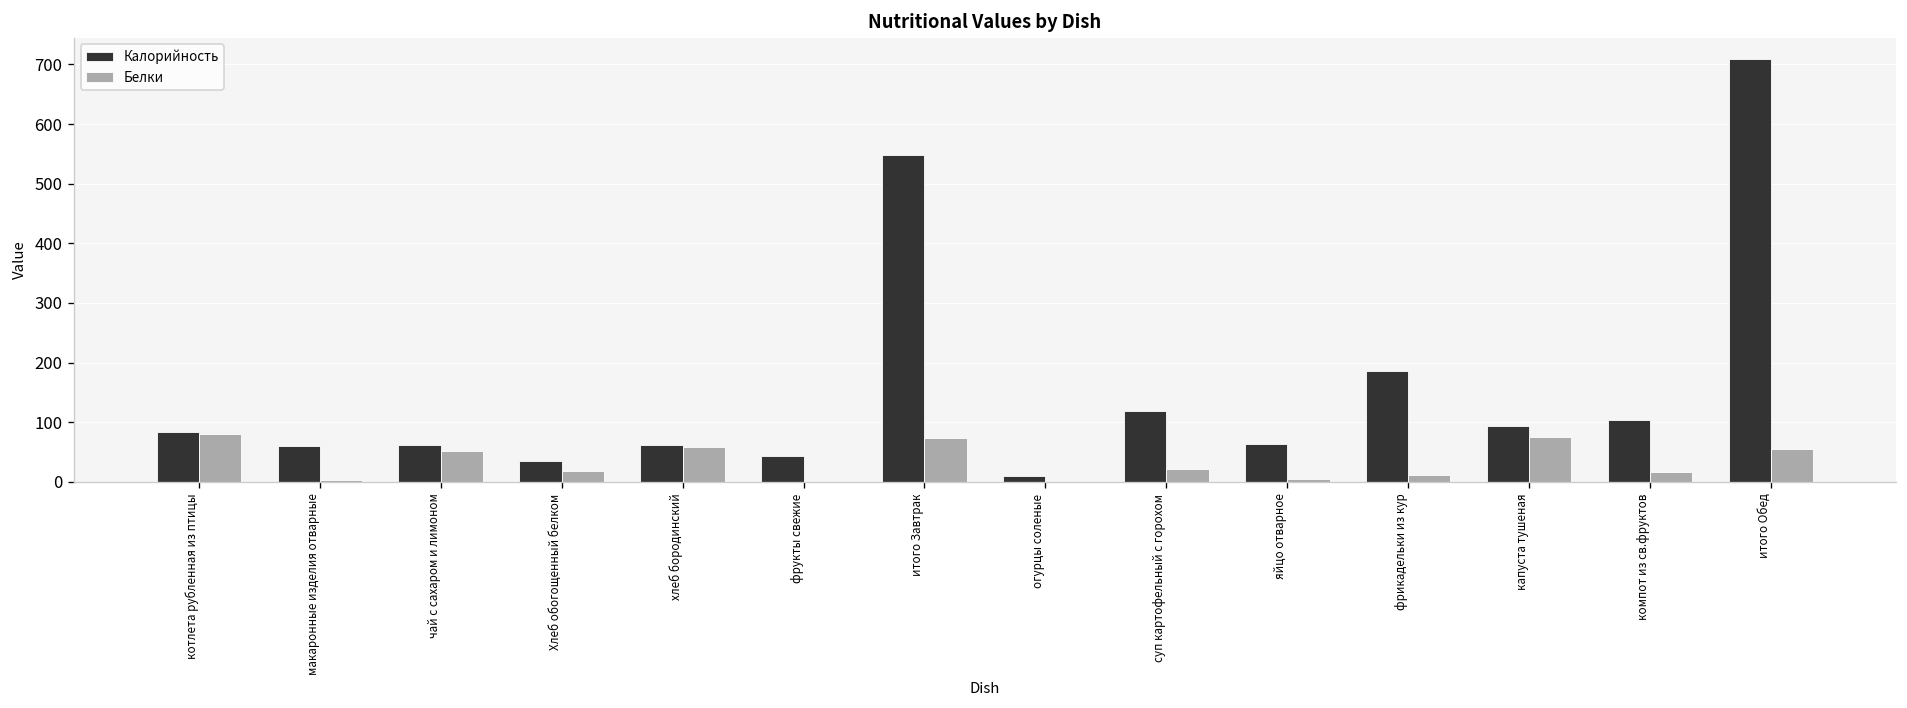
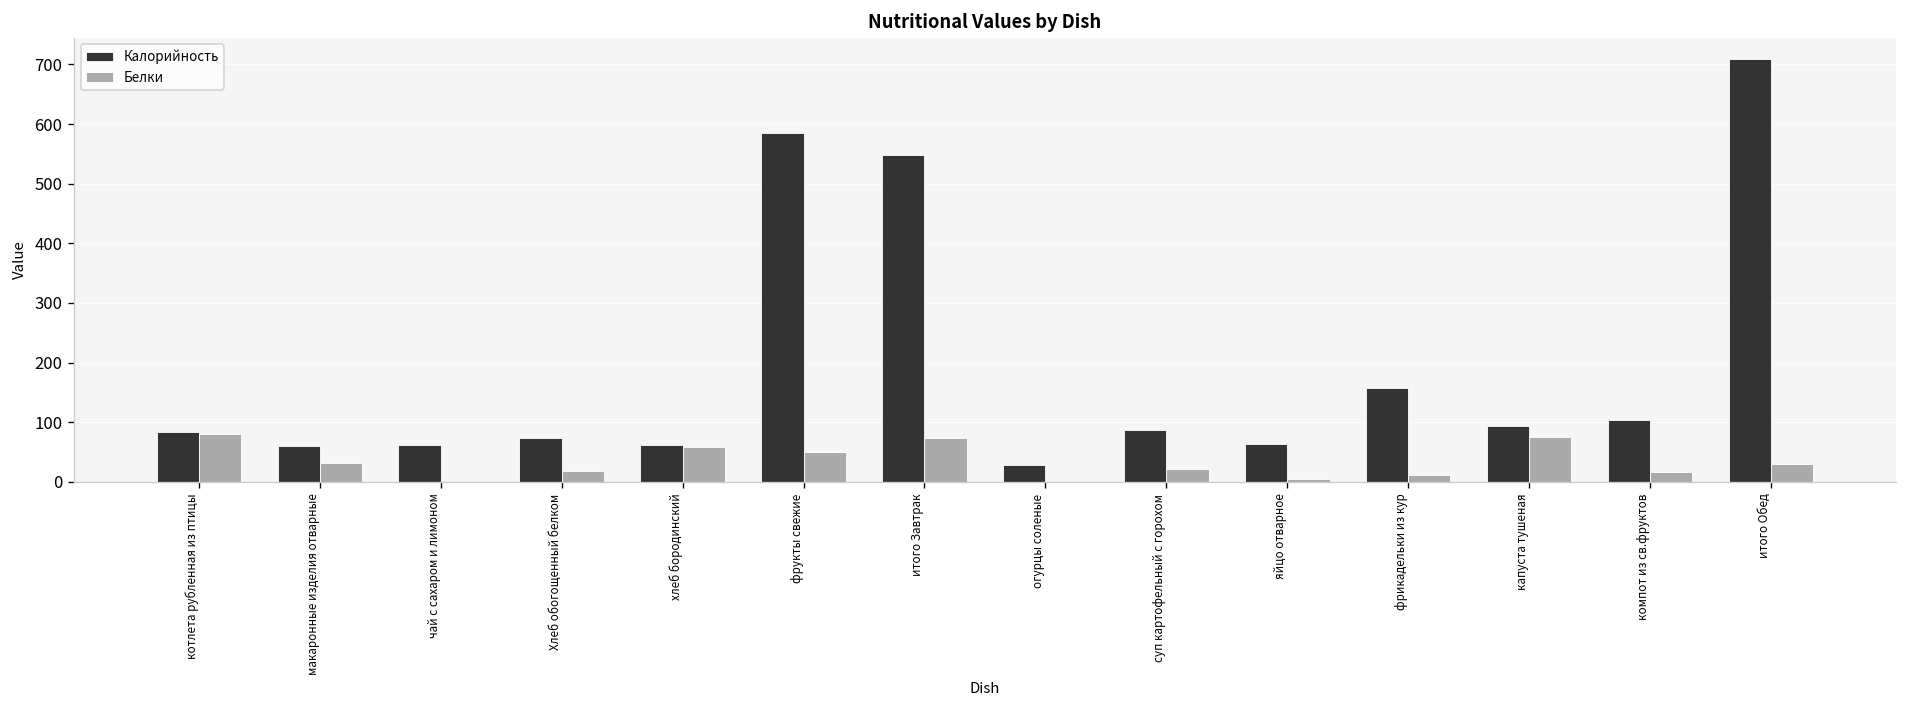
  {
    "Калорийность": {
      "котлета рубленная из птицы": 80,
      "макаронные изделия отварные": 60,
      "чай с сахаром и лимоном": 60,
-     "Хлеб обогощенный белком": 40,
+     "Хлеб обогощенный белком": 70,
      "хлеб бородинский": 60,
-     "фрукты свежие": 40,
+     "фрукты свежие": 590,
      "итого Завтрак": 550,
-     "огурцы соленые": 10,
-     "суп картофельный с горохом": 120,
+     "огурцы соленые": 30,
+     "суп картофельный с горохом": 90,
      "яйцо отварное": 60,
-     "фрикадельки из кур": 190,
+     "фрикадельки из кур": 160,
      "капуста тушеная": 90,
      "компот из св.фруктов": 100,
      "итого Обед": 710
    },
    "Белки": {
      "котлета рубленная из птицы": 80,
-     "макаронные изделия отварные": 0,
-     "чай с сахаром и лимоном": 50,
+     "макаронные изделия отварные": 30,
+     "чай с сахаром и лимоном": 0,
      "Хлеб обогощенный белком": 20,
      "хлеб бородинский": 60,
-     "фрукты свежие": 0,
+     "фрукты свежие": 50,
      "итого Завтрак": 70,
      "суп картофельный с горохом": 20,
      "яйцо отварное": 10,
      "фрикадельки из кур": 10,
      "капуста тушеная": 80,
      "компот из св.фруктов": 20,
-     "итого Обед": 50
+     "итого Обед": 30
    }
  }
